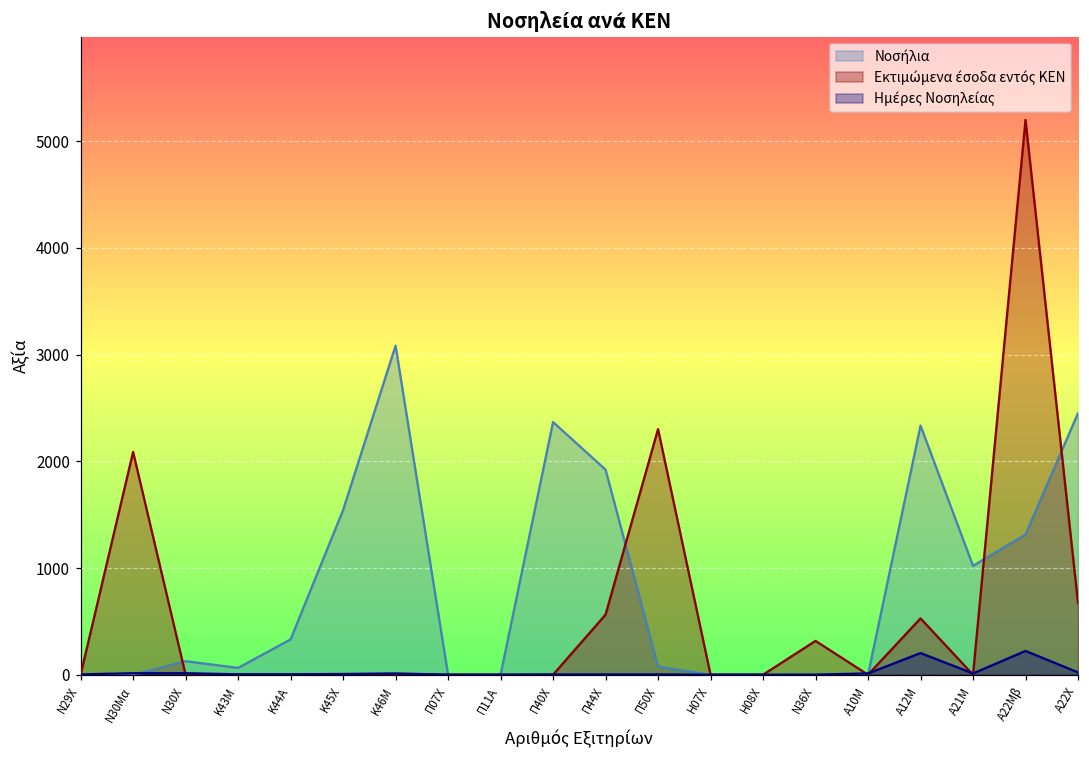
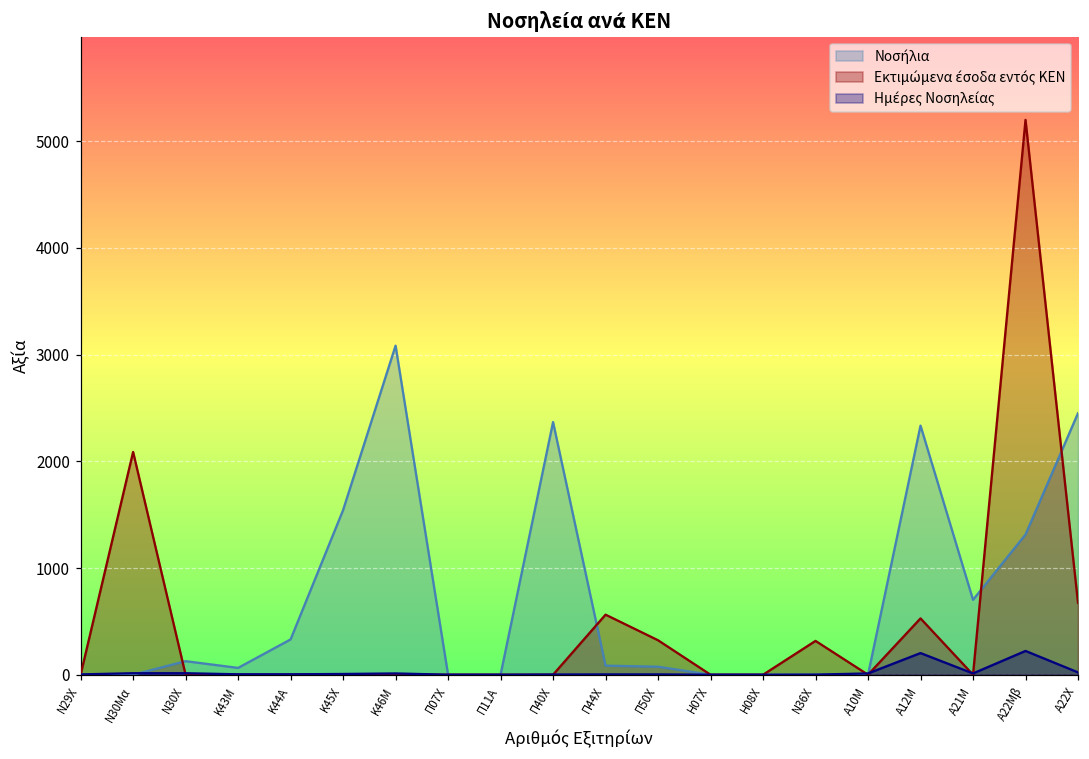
  {
    "Νοσήλια": {
      "Ν30Χ": 100,
      "Κ43Μ": 100,
      "Κ44Α": 300,
      "Κ45Χ": 1500,
      "Κ46Μ": 3100,
      "Π40Χ": 2400,
-     "Π44Χ": 1900,
+     "Π44Χ": 100,
      "Π50Χ": 100,
      "Α12Μ": 2300,
-     "Α21Μ": 1000,
+     "Α21Μ": 700,
      "Α22Μβ": 1300,
      "Α22Χ": 2500
    },
    "Εκτιμώμενα έσοδα εντός ΚΕΝ": {
      "Ν30Μα": 2100,
      "Π44Χ": 600,
-     "Π50Χ": 2300,
+     "Π50Χ": 300,
      "Ν36Χ": 300,
      "Α12Μ": 500,
      "Α22Μβ": 5200,
      "Α22Χ": 700
    },
    "Ημέρες Νοσηλείας": {
      "Π44Χ": 0,
      "Π50Χ": 0,
      "Α12Μ": 200,
      "Α22Μβ": 200,
      "Α22Χ": 0
    }
  }
